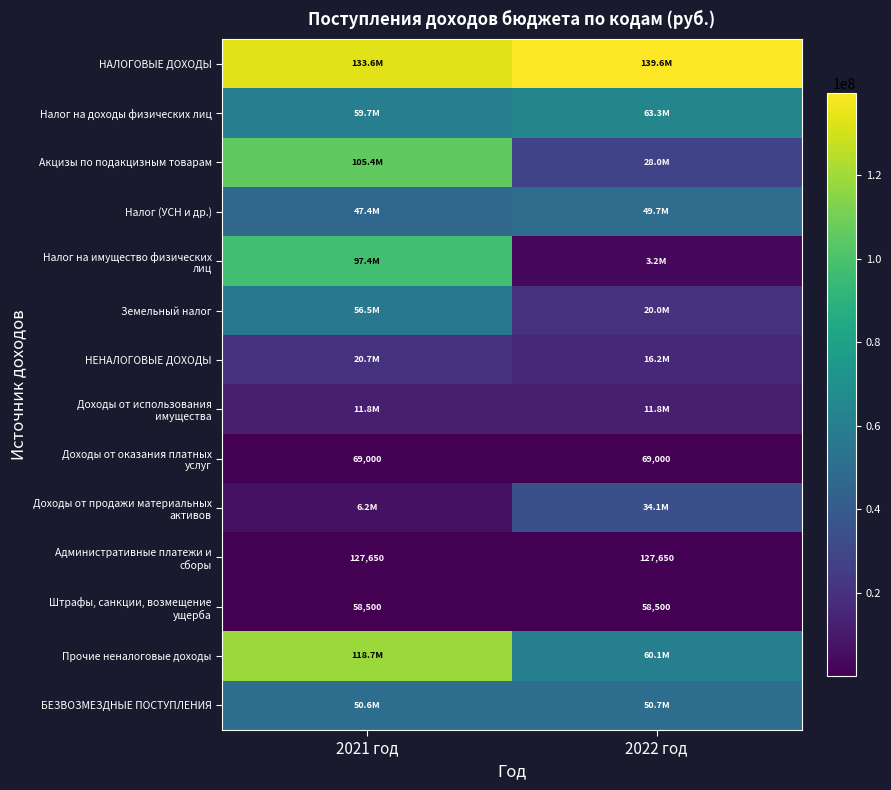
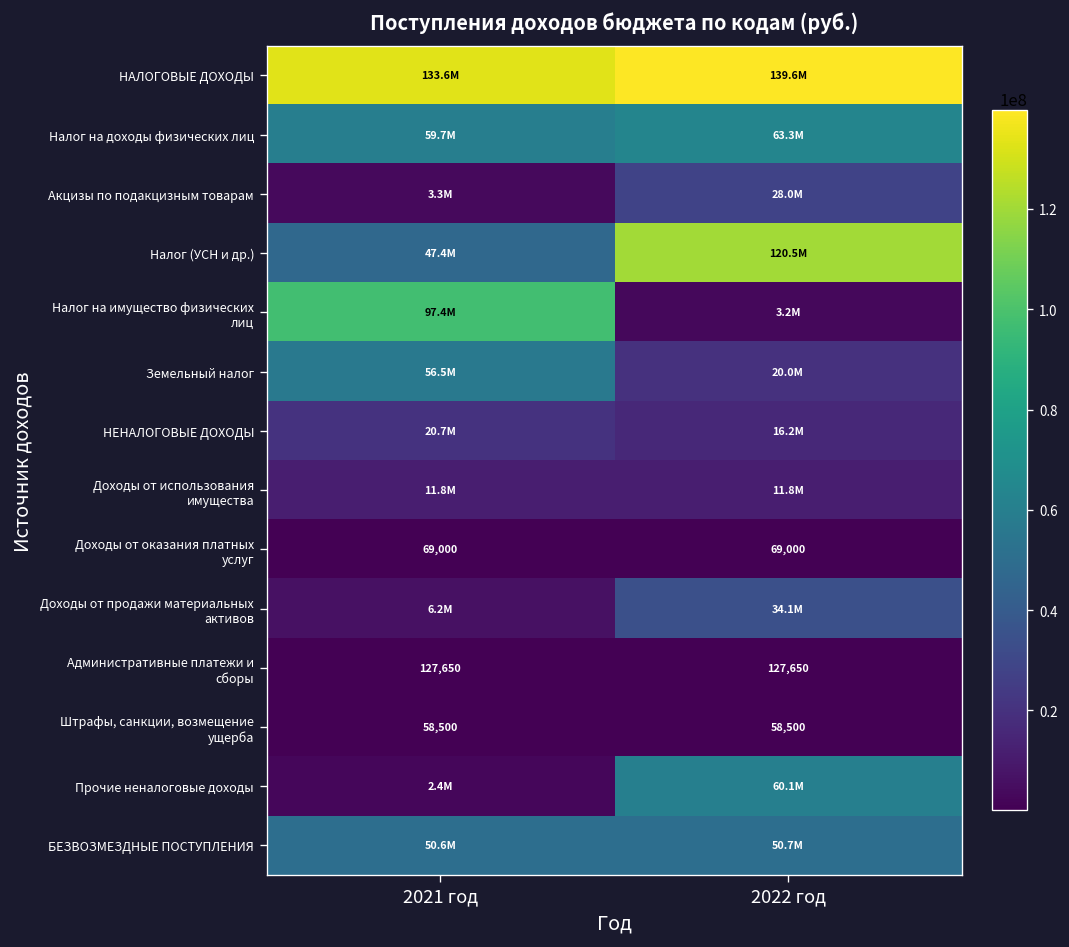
  {
    "НАЛОГОВЫЕ ДОХОДЫ": {
      "2021 год": "133.6M",
      "2022 год": "139.6M"
    },
    "Налог на доходы физических лиц": {
      "2021 год": "59.7M",
      "2022 год": "63.3M"
    },
    "Акцизы по подакцизным товарам": {
-     "2021 год": "105.4M",
+     "2021 год": "3.3M",
      "2022 год": "28.0M"
    },
    "Налог (УСН и др.)": {
      "2021 год": "47.4M",
-     "2022 год": "49.7M"
+     "2022 год": "120.5M"
    },
    "Налог на имущество физических лиц": {
      "2021 год": "97.4M",
      "2022 год": "3.2M"
    },
    "Земельный налог": {
      "2021 год": "56.5M",
      "2022 год": "20.0M"
    },
    "НЕНАЛОГОВЫЕ ДОХОДЫ": {
      "2021 год": "20.7M",
      "2022 год": "16.2M"
    },
    "Доходы от использования имущества": {
      "2021 год": "11.8M",
      "2022 год": "11.8M"
    },
    "Доходы от оказания платных услуг": {
      "2021 год": "69,000",
      "2022 год": "69,000"
    },
    "Доходы от продажи материальных активов": {
      "2021 год": "6.2M",
      "2022 год": "34.1M"
    },
    "Административные платежи и сборы": {
      "2021 год": "127,650",
      "2022 год": "127,650"
    },
    "Штрафы, санкции, возмещение ущерба": {
      "2021 год": "58,500",
      "2022 год": "58,500"
    },
    "Прочие неналоговые доходы": {
-     "2021 год": "118.7M",
+     "2021 год": "2.4M",
      "2022 год": "60.1M"
    },
    "БЕЗВОЗМЕЗДНЫЕ ПОСТУПЛЕНИЯ": {
      "2021 год": "50.6M",
      "2022 год": "50.7M"
    }
  }
